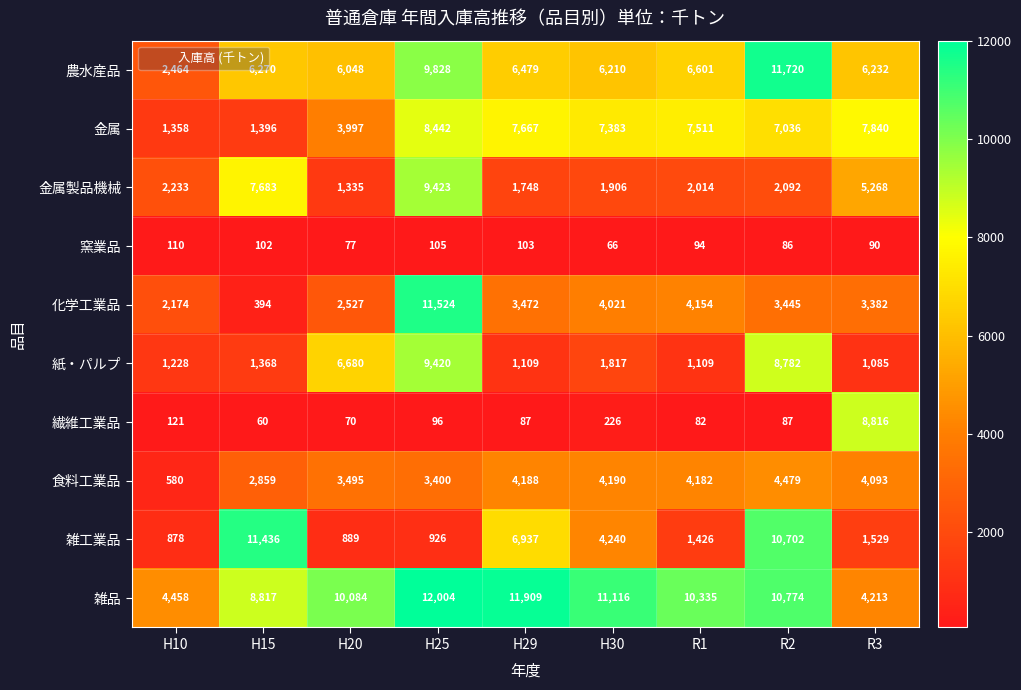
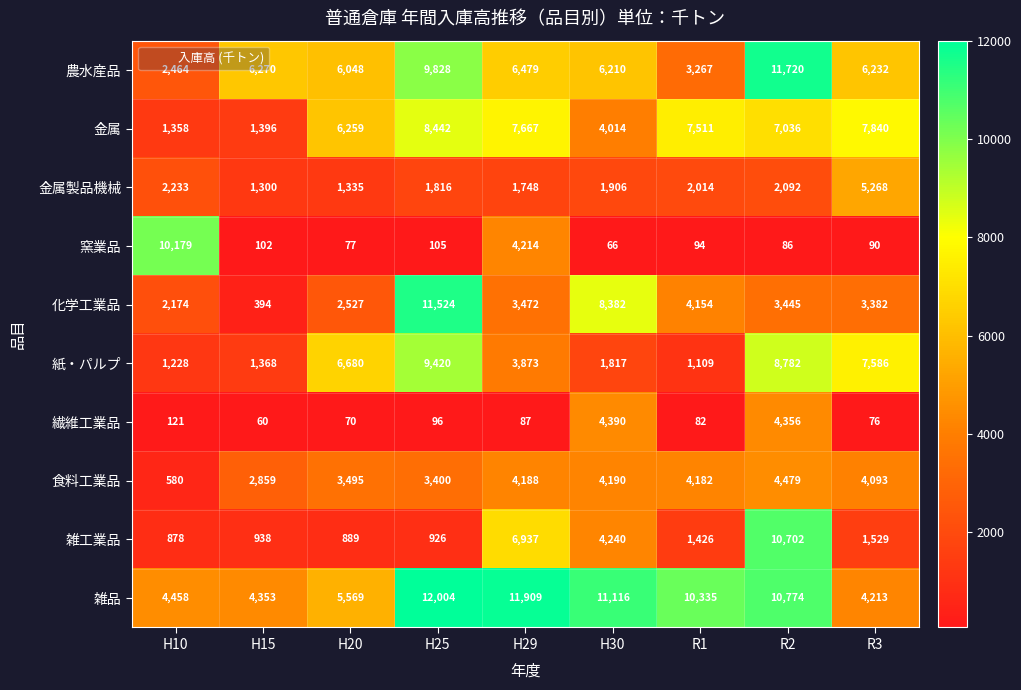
  {
    "農水産品": {
      "H20": "6,048",
      "H25": "9,828",
      "H29": "6,479",
      "H30": "6,210",
-     "R1": "6,601",
+     "R1": "3,267",
      "R2": "11,720",
      "R3": "6,232"
    },
    "金属": {
      "H10": "1,358",
      "H15": "1,396",
-     "H20": "3,997",
+     "H20": "6,259",
      "H25": "8,442",
      "H29": "7,667",
-     "H30": "7,383",
+     "H30": "4,014",
      "R1": "7,511",
      "R2": "7,036",
      "R3": "7,840"
    },
    "金属製品機械": {
      "H10": "2,233",
-     "H15": "7,683",
+     "H15": "1,300",
      "H20": "1,335",
-     "H25": "9,423",
+     "H25": "1,816",
      "H29": "1,748",
      "H30": "1,906",
      "R1": "2,014",
      "R2": "2,092",
      "R3": "5,268"
    },
    "窯業品": {
-     "H10": "110",
+     "H10": "10,179",
      "H15": "102",
      "H20": "77",
      "H25": "105",
-     "H29": "103",
+     "H29": "4,214",
      "H30": "66",
      "R1": "94",
      "R2": "86",
      "R3": "90"
    },
    "化学工業品": {
      "H10": "2,174",
      "H15": "394",
      "H20": "2,527",
      "H25": "11,524",
      "H29": "3,472",
-     "H30": "4,021",
+     "H30": "8,382",
      "R1": "4,154",
      "R2": "3,445",
      "R3": "3,382"
    },
    "紙・パルプ": {
      "H10": "1,228",
      "H15": "1,368",
      "H20": "6,680",
      "H25": "9,420",
-     "H29": "1,109",
+     "H29": "3,873",
      "H30": "1,817",
      "R1": "1,109",
      "R2": "8,782",
-     "R3": "1,085"
+     "R3": "7,586"
    },
    "繊維工業品": {
      "H10": "121",
      "H15": "60",
      "H20": "70",
      "H25": "96",
      "H29": "87",
-     "H30": "226",
+     "H30": "4,390",
      "R1": "82",
-     "R2": "87",
-     "R3": "8,816"
+     "R2": "4,356",
+     "R3": "76"
    },
    "食料工業品": {
      "H10": "580",
      "H15": "2,859",
      "H20": "3,495",
      "H25": "3,400",
      "H29": "4,188",
      "H30": "4,190",
      "R1": "4,182",
      "R2": "4,479",
      "R3": "4,093"
    },
    "雑工業品": {
      "H10": "878",
-     "H15": "11,436",
+     "H15": "938",
      "H20": "889",
      "H25": "926",
      "H29": "6,937",
      "H30": "4,240",
      "R1": "1,426",
      "R2": "10,702",
      "R3": "1,529"
    },
    "雑品": {
      "H10": "4,458",
-     "H15": "8,817",
-     "H20": "10,084",
+     "H15": "4,353",
+     "H20": "5,569",
      "H25": "12,004",
      "H29": "11,909",
      "H30": "11,116",
      "R1": "10,335",
      "R2": "10,774",
      "R3": "4,213"
    }
  }
